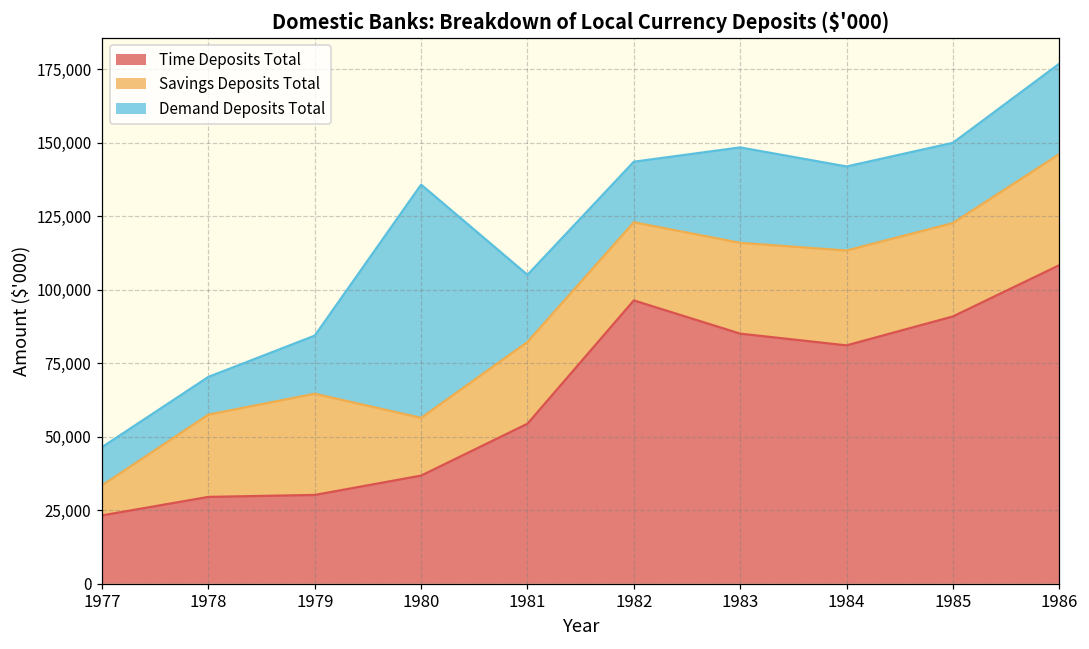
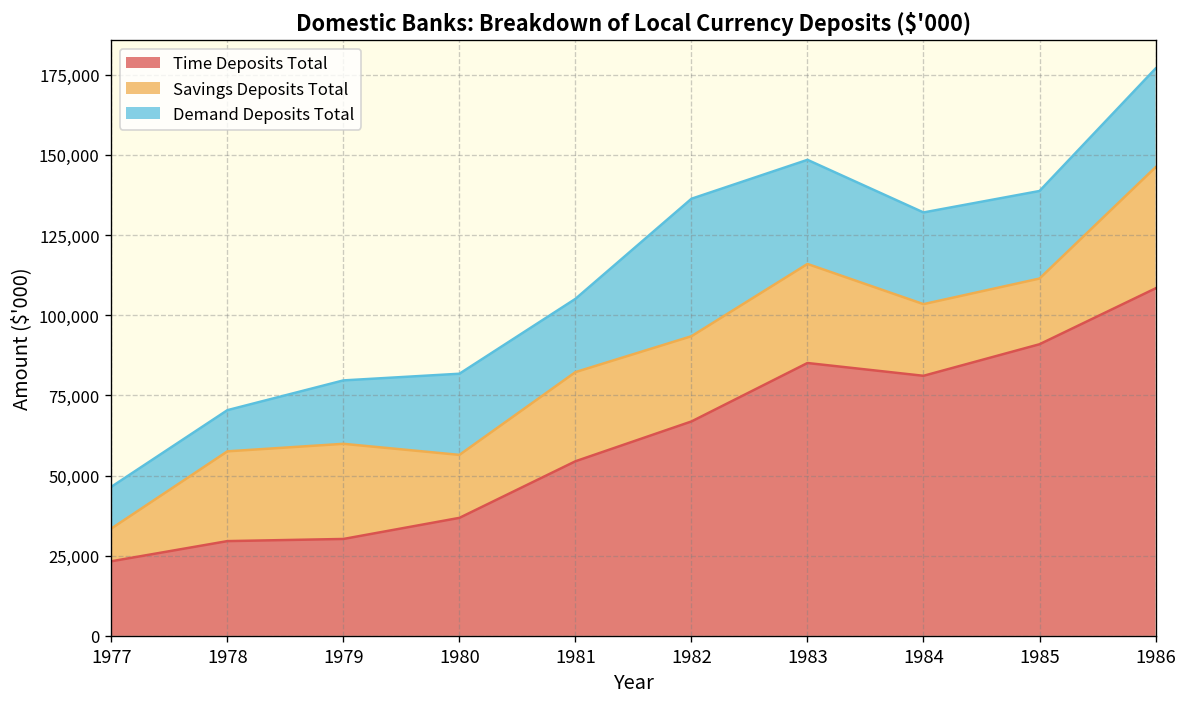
  {
    "Time Deposits Total": {
      "1977": "23,000",
      "1978": "30,000",
      "1979": "30,000",
      "1980": "37,000",
      "1981": "54,000",
-     "1982": "96,000",
+     "1982": "67,000",
      "1983": "85,000",
      "1984": "81,000",
      "1985": "91,000",
      "1986": "108,000"
    },
    "Savings Deposits Total": {
      "1977": "10,000",
      "1978": "28,000",
-     "1979": "34,000",
+     "1979": "30,000",
      "1980": "20,000",
      "1981": "28,000",
      "1982": "27,000",
      "1983": "31,000",
-     "1984": "32,000",
-     "1985": "32,000",
+     "1984": "22,000",
+     "1985": "20,000",
      "1986": "38,000"
    },
    "Demand Deposits Total": {
      "1977": "13,000",
      "1978": "13,000",
      "1979": "20,000",
-     "1980": "79,000",
+     "1980": "25,000",
      "1981": "23,000",
-     "1982": "21,000",
+     "1982": "43,000",
      "1983": "32,000",
      "1984": "29,000",
      "1985": "27,000",
      "1986": "31,000"
    }
  }
